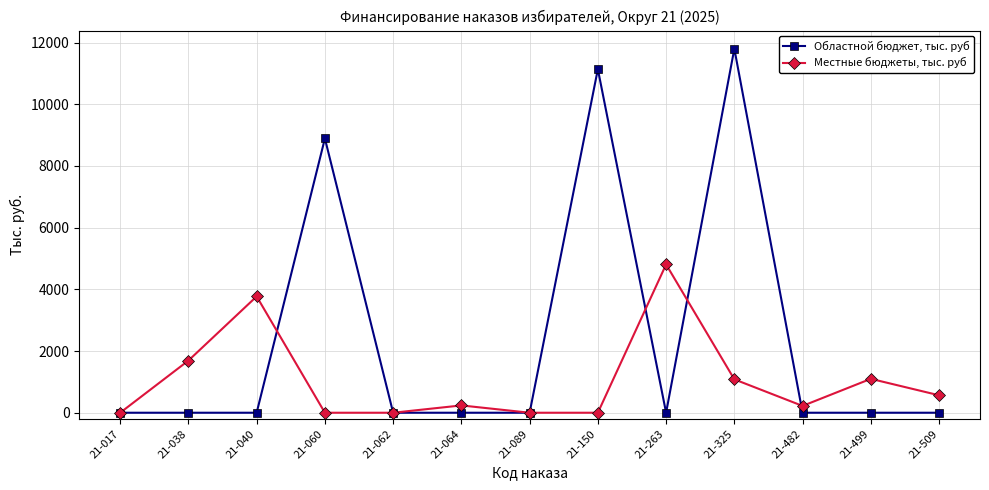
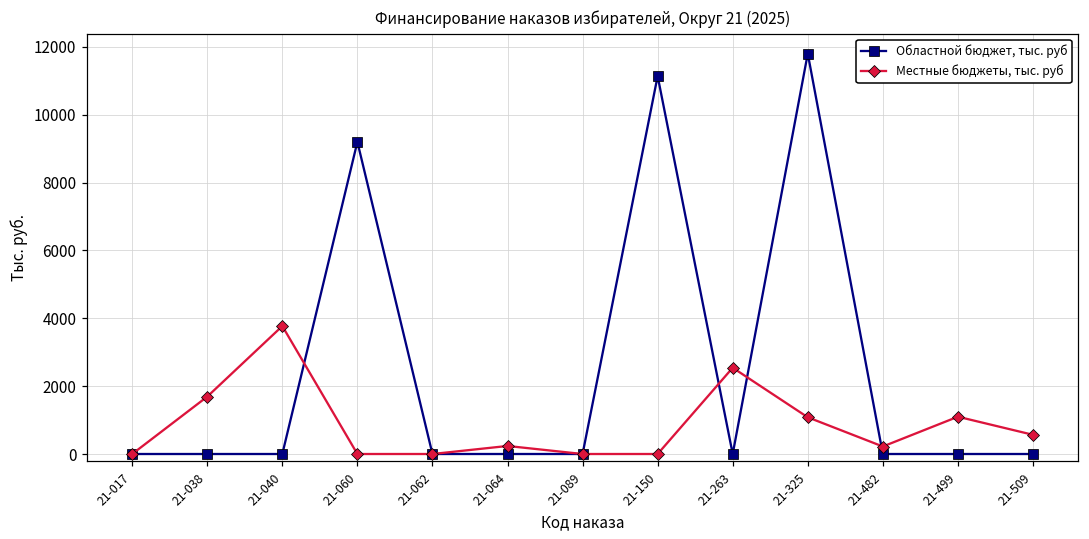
  {
    "Областной бюджет, тыс. руб": {
      "21-038": 0,
      "21-040": 0,
-     "21-060": 8900,
+     "21-060": 9200,
      "21-064": 0,
      "21-150": 11100,
      "21-263": 0,
      "21-325": 11800,
      "21-482": 0,
      "21-499": 0,
      "21-509": 0
    },
    "Местные бюджеты, тыс. руб": {
      "21-038": 1700,
      "21-040": 3800,
      "21-060": 0,
      "21-064": 200,
      "21-150": 0,
-     "21-263": 4800,
+     "21-263": 2500,
      "21-325": 1100,
      "21-482": 200,
      "21-499": 1100,
      "21-509": 600
    }
  }
